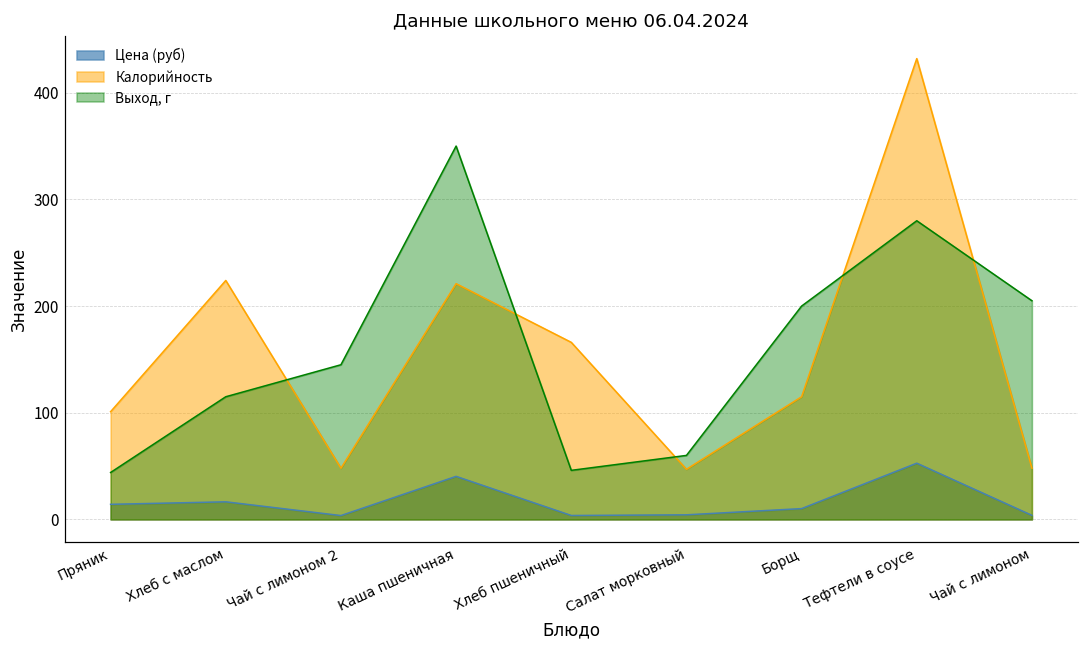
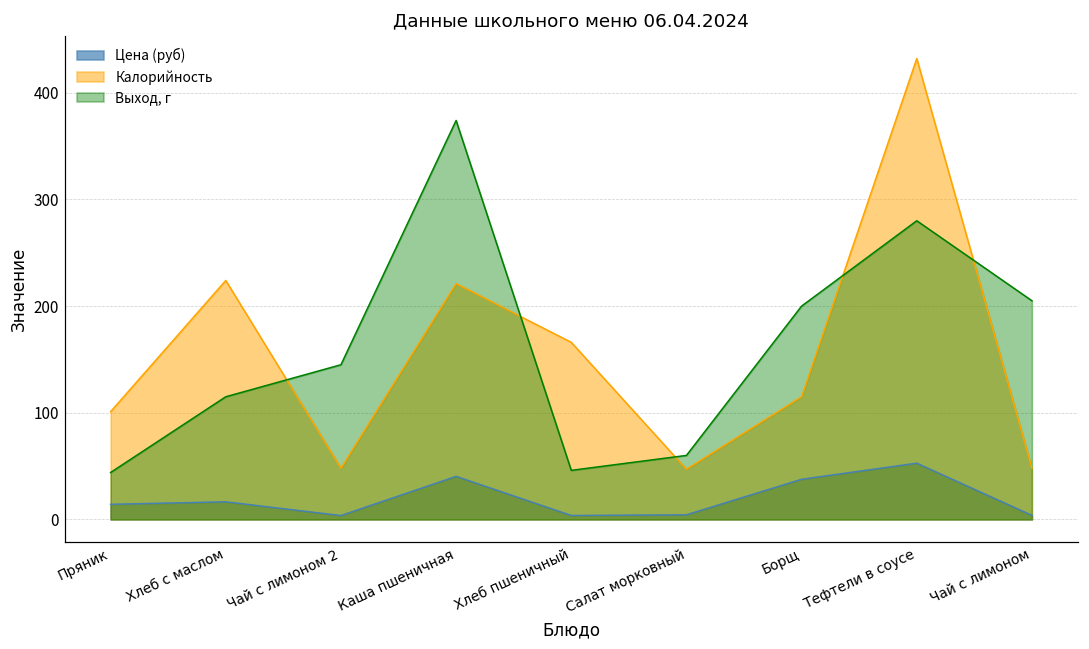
  {
    "Цена (руб)": {
      "Пряник": 10,
      "Хлеб с маслом": 20,
      "Чай с лимоном 2": 0,
      "Каша пшеничная": 40,
      "Хлеб пшеничный": 0,
      "Салат морковный": 0,
-     "Борщ": 10,
+     "Борщ": 40,
      "Тефтели в соусе": 50,
      "Чай с лимоном": 0
    },
    "Калорийность": {
      "Пряник": 100,
      "Хлеб с маслом": 220,
      "Чай с лимоном 2": 50,
      "Каша пшеничная": 220,
      "Хлеб пшеничный": 170,
      "Салат морковный": 50,
      "Борщ": 120,
      "Тефтели в соусе": 430,
      "Чай с лимоном": 50
    },
    "Выход, г": {
      "Пряник": 40,
      "Хлеб с маслом": 120,
      "Чай с лимоном 2": 150,
-     "Каша пшеничная": 350,
+     "Каша пшеничная": 370,
      "Хлеб пшеничный": 50,
      "Салат морковный": 60,
      "Борщ": 200,
      "Тефтели в соусе": 280,
      "Чай с лимоном": 210
    }
  }
